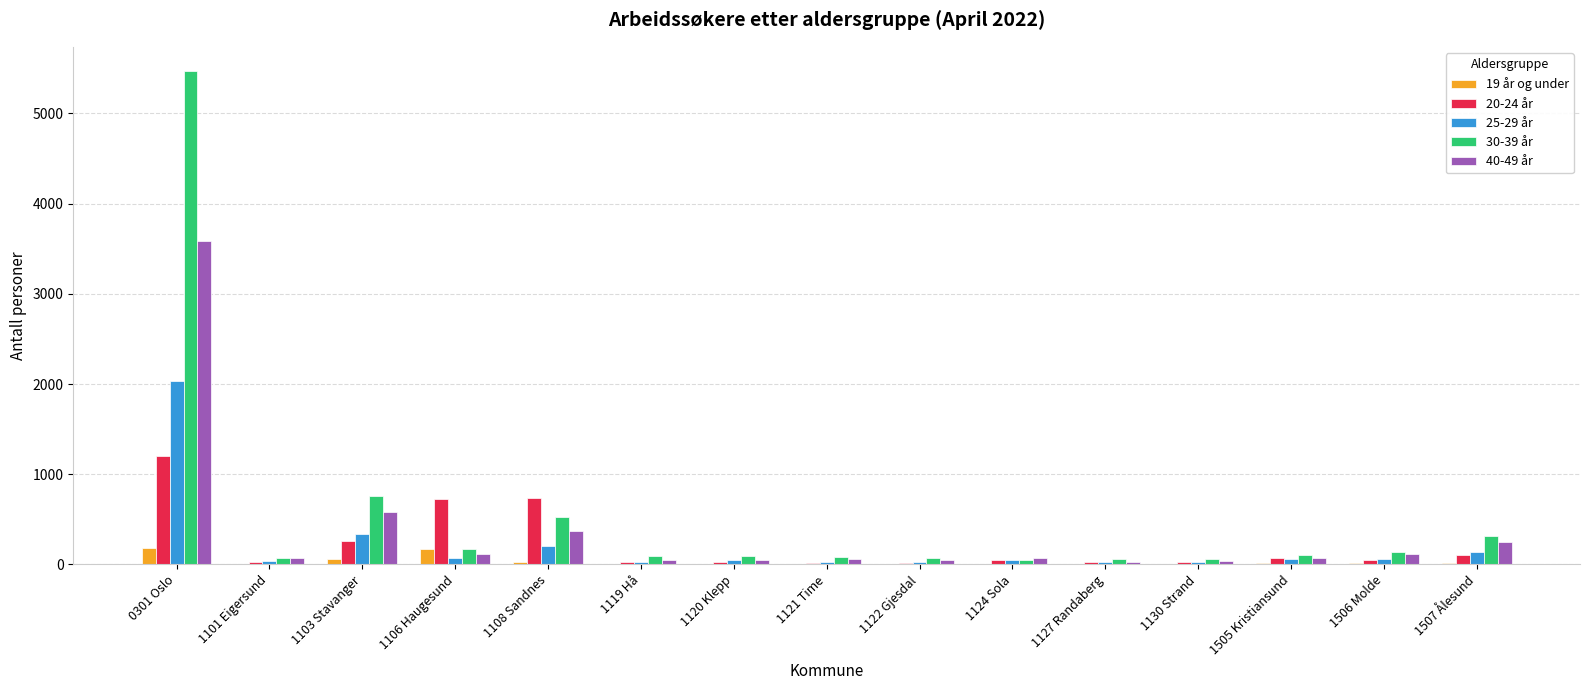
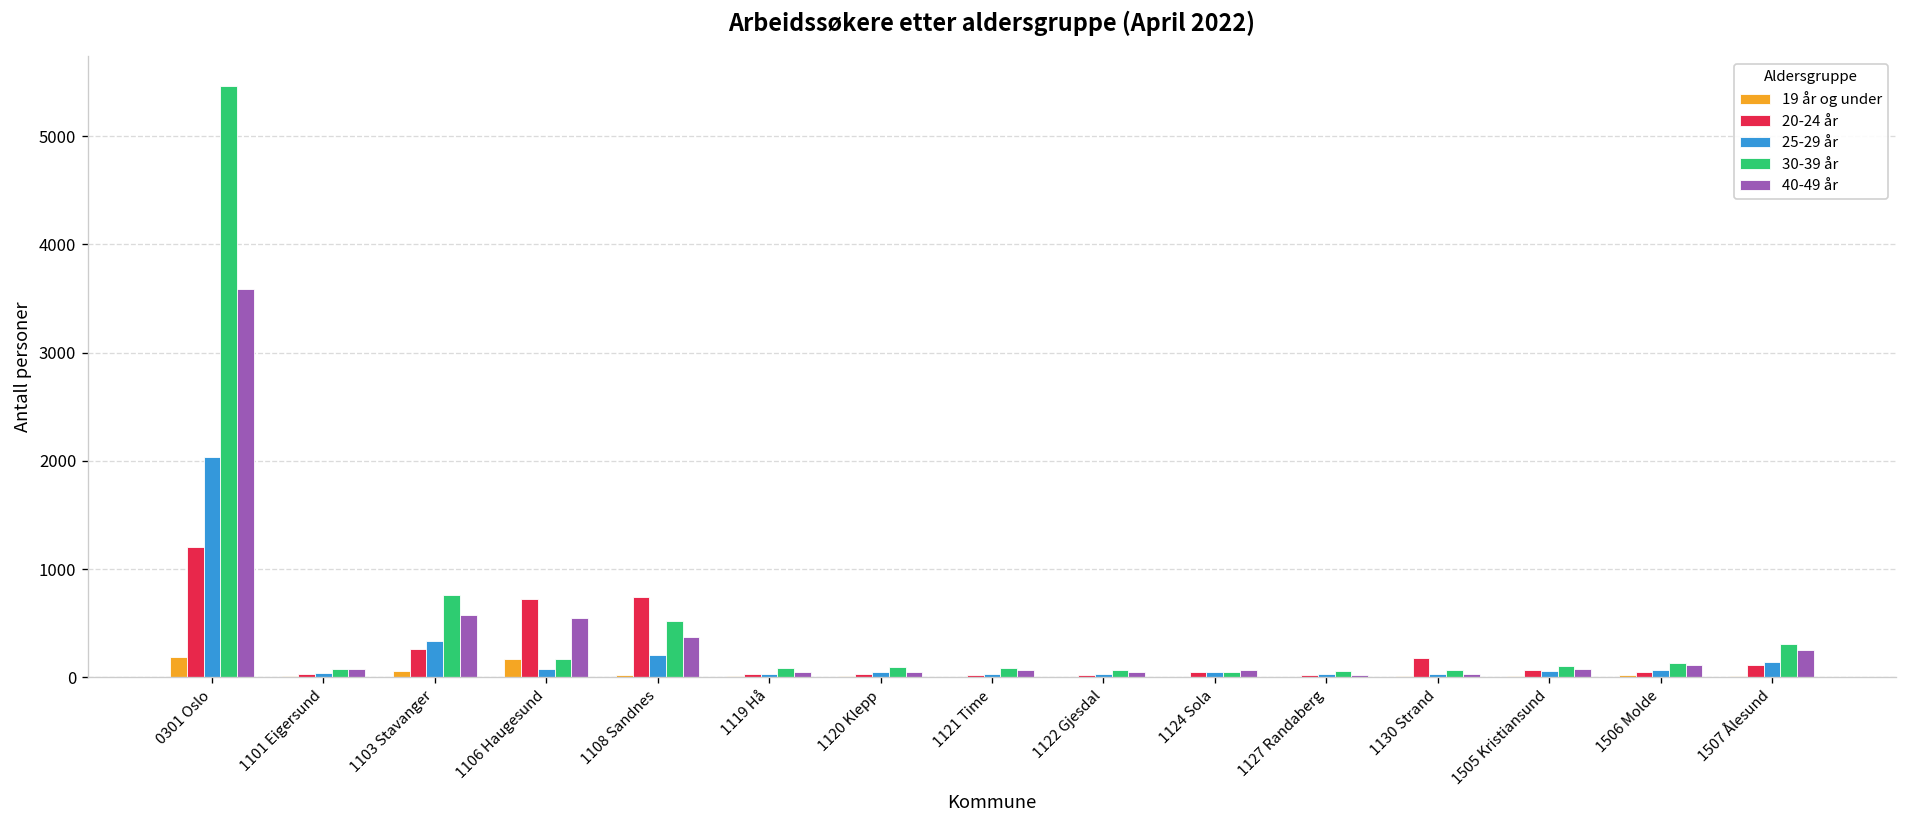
  {
    "19 år og under": {
      "0301 Oslo": 200,
      "1103 Stavanger": 100,
      "1106 Haugesund": 200
    },
    "20-24 år": {
      "0301 Oslo": 1200,
      "1103 Stavanger": 300,
      "1106 Haugesund": 700,
      "1108 Sandnes": 700,
      "1119 Hå": 0,
      "1120 Klepp": 0,
      "1124 Sola": 0,
-     "1130 Strand": 0,
+     "1130 Strand": 200,
      "1505 Kristiansund": 100,
      "1506 Molde": 100,
      "1507 Ålesund": 100
    },
    "25-29 år": {
      "0301 Oslo": 2000,
      "1101 Eigersund": 0,
      "1103 Stavanger": 300,
      "1106 Haugesund": 100,
      "1108 Sandnes": 200,
      "1119 Hå": 0,
      "1120 Klepp": 0,
      "1121 Time": 0,
      "1122 Gjesdal": 0,
      "1124 Sola": 100,
      "1127 Randaberg": 0,
      "1130 Strand": 0,
      "1505 Kristiansund": 100,
      "1506 Molde": 100,
      "1507 Ålesund": 100
    },
    "30-39 år": {
      "0301 Oslo": 5500,
      "1101 Eigersund": 100,
      "1103 Stavanger": 800,
      "1106 Haugesund": 200,
      "1108 Sandnes": 500,
      "1119 Hå": 100,
      "1120 Klepp": 100,
      "1121 Time": 100,
      "1122 Gjesdal": 100,
      "1124 Sola": 0,
      "1127 Randaberg": 100,
      "1130 Strand": 100,
      "1505 Kristiansund": 100,
      "1506 Molde": 100,
      "1507 Ålesund": 300
    },
    "40-49 år": {
      "0301 Oslo": 3600,
      "1101 Eigersund": 100,
      "1103 Stavanger": 600,
-     "1106 Haugesund": 100,
+     "1106 Haugesund": 500,
      "1108 Sandnes": 400,
      "1119 Hå": 100,
      "1120 Klepp": 0,
      "1121 Time": 100,
      "1122 Gjesdal": 0,
      "1124 Sola": 100,
      "1130 Strand": 0,
      "1505 Kristiansund": 100,
      "1506 Molde": 100,
      "1507 Ålesund": 300
    }
  }
